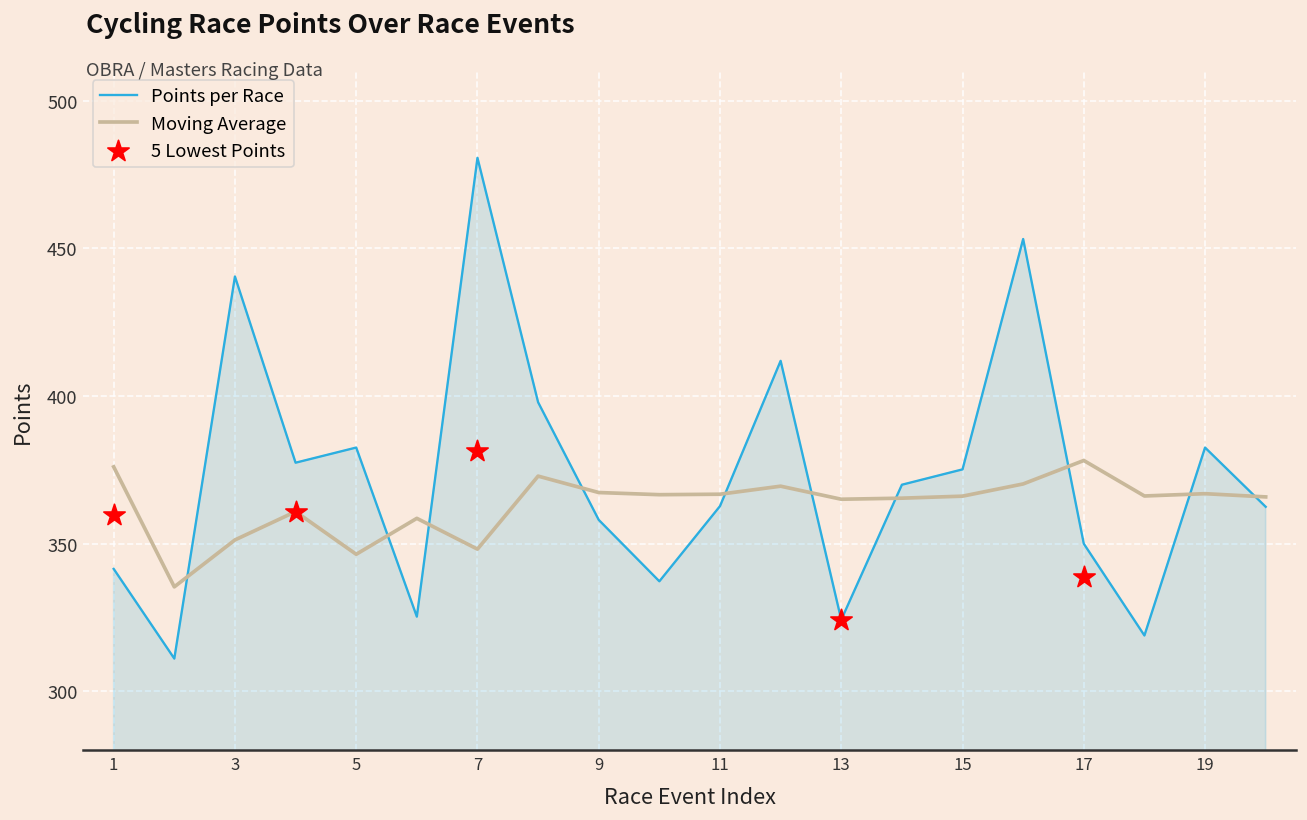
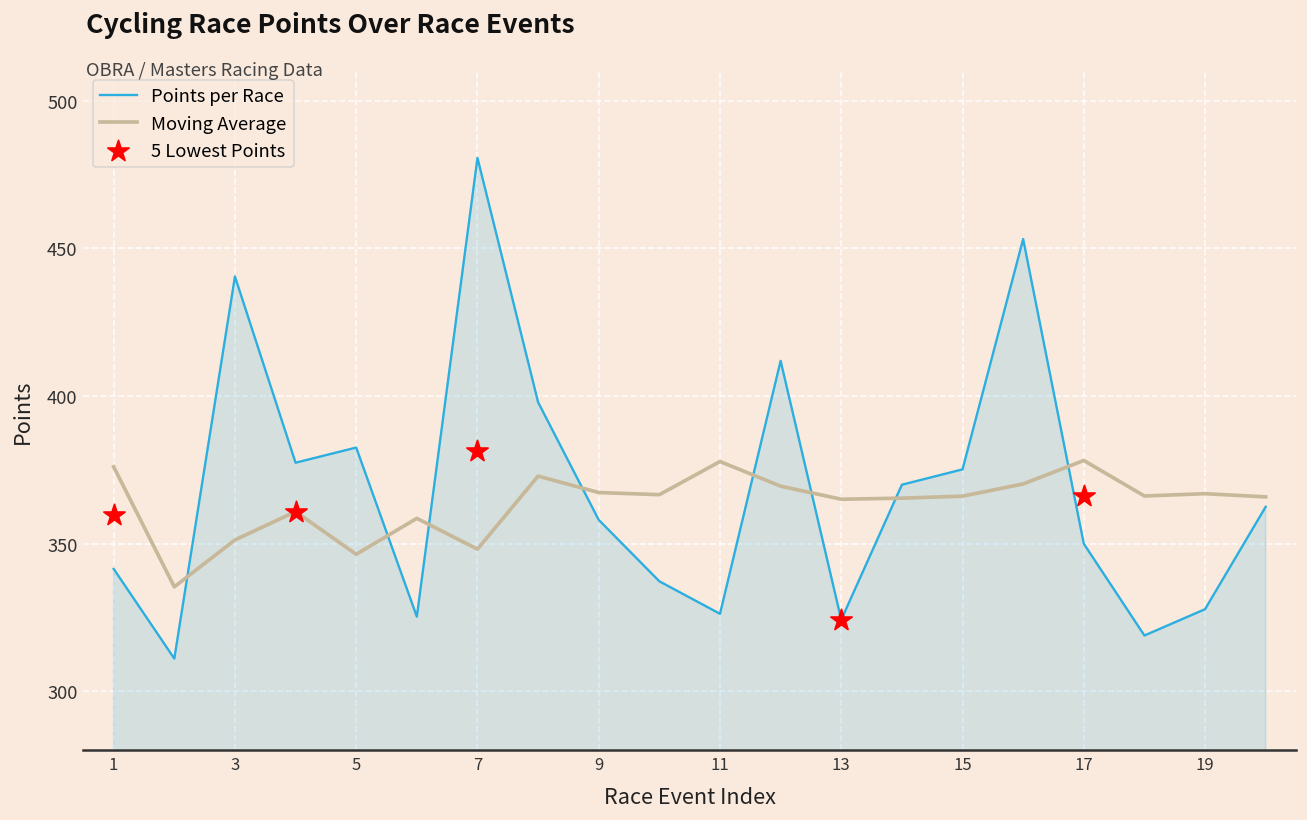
  {
    "Points per Race": {
      "1": 341,
      "3": 440,
      "5": 383,
      "7": 481,
      "9": 358,
-     "11": 363,
+     "11": 326,
      "15": 375,
      "17": 350,
-     "19": 383
+     "19": 328
    },
    "Moving Average": {
      "1": 376,
      "3": 351,
      "5": 346,
      "7": 348,
      "9": 367,
-     "11": 367,
+     "11": 378,
      "13": 365,
      "15": 366,
      "17": 378,
      "19": 367
    },
    "5 Lowest Points": {
-     "17": 339
+     "17": 366
    }
  }
